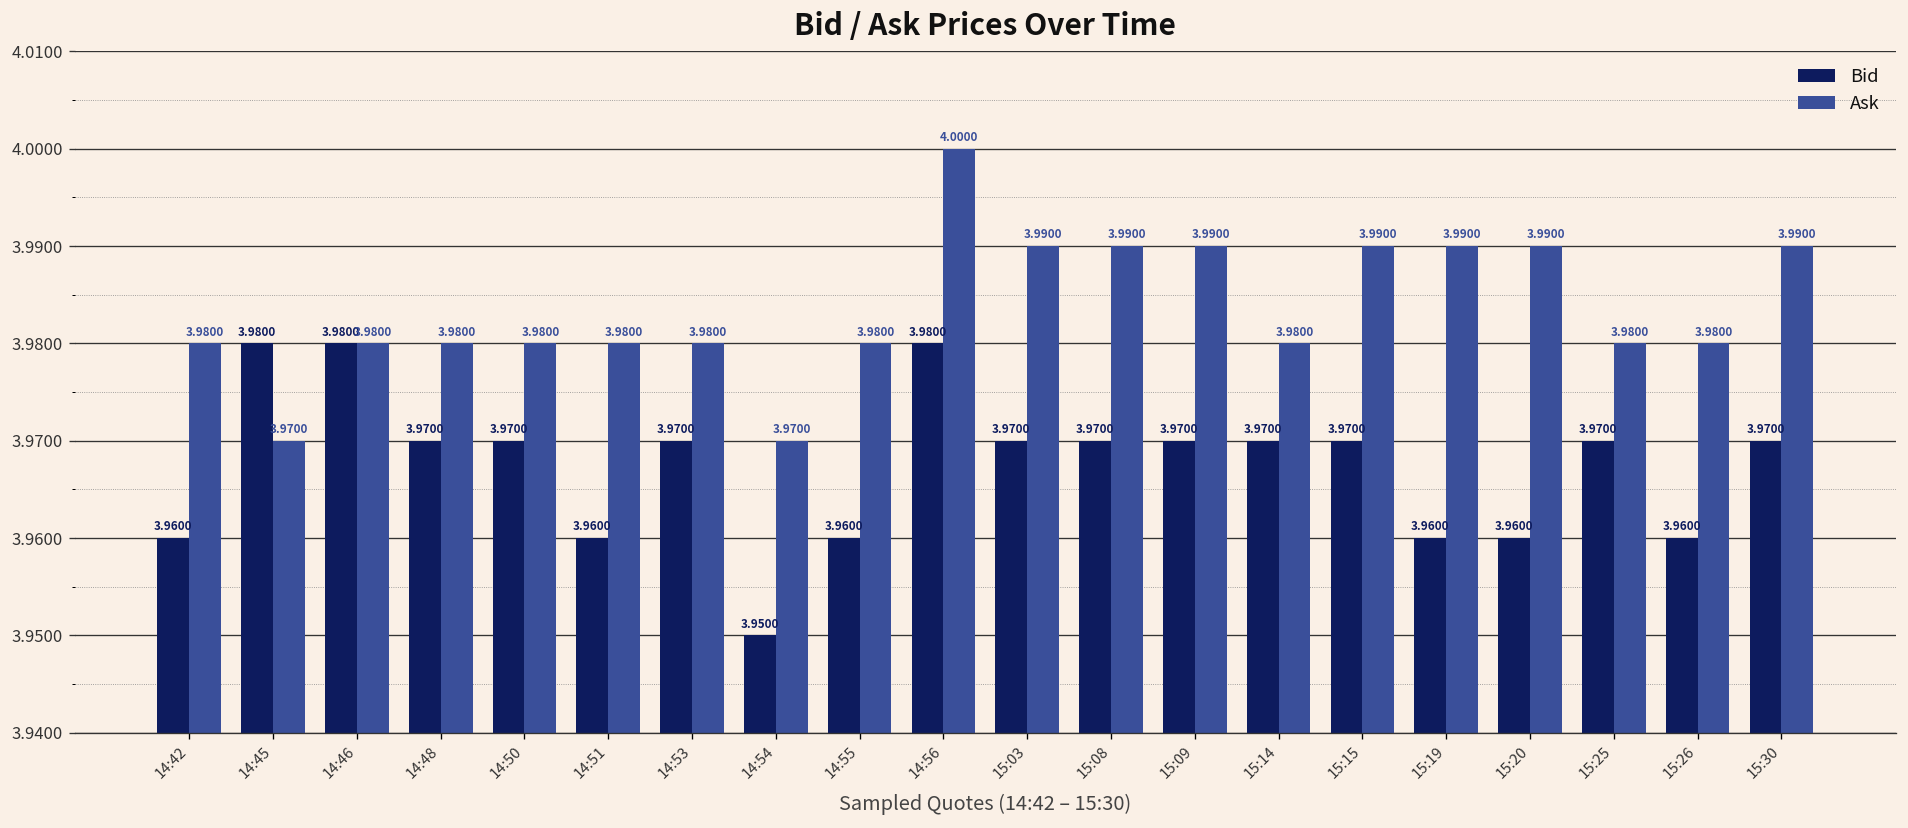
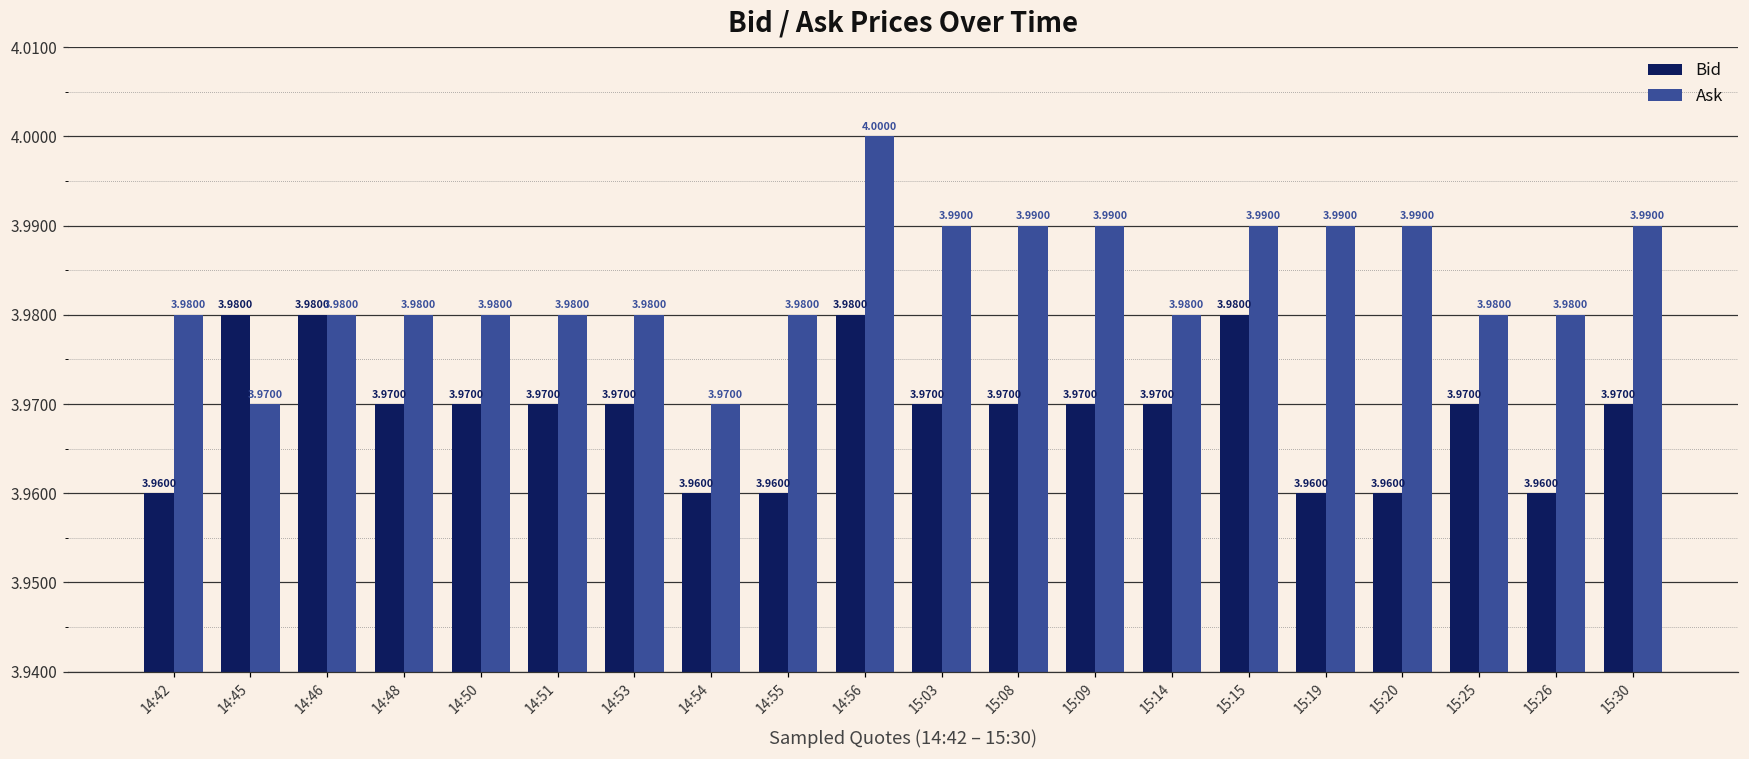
  {
    "Bid": {
      "14:42": 3.9600,
      "14:45": 3.9800,
      "14:48": 3.9700,
      "14:50": 3.9700,
-     "14:51": 3.9600,
+     "14:51": 3.9700,
      "14:53": 3.9700,
-     "14:54": 3.9500,
+     "14:54": 3.9600,
      "14:55": 3.9600,
      "14:56": 3.9800,
      "15:03": 3.9700,
      "15:08": 3.9700,
      "15:09": 3.9700,
      "15:14": 3.9700,
-     "15:15": 3.9700,
+     "15:15": 3.9800,
      "15:19": 3.9600,
      "15:20": 3.9600,
      "15:25": 3.9700,
      "15:26": 3.9600,
      "15:30": 3.9700
    },
    "Ask": {
      "14:42": 3.9800,
      "14:45": 3.9700,
      "14:48": 3.9800,
      "14:50": 3.9800,
      "14:51": 3.9800,
      "14:53": 3.9800,
      "14:54": 3.9700,
      "14:55": 3.9800,
      "14:56": 4.0000,
      "15:03": 3.9900,
      "15:08": 3.9900,
      "15:09": 3.9900,
      "15:14": 3.9800,
      "15:15": 3.9900,
      "15:19": 3.9900,
      "15:20": 3.9900,
      "15:25": 3.9800,
      "15:26": 3.9800,
      "15:30": 3.9900
    }
  }
